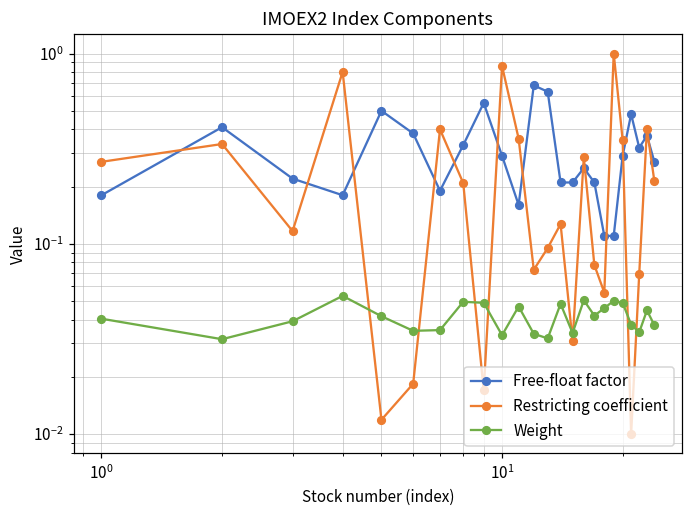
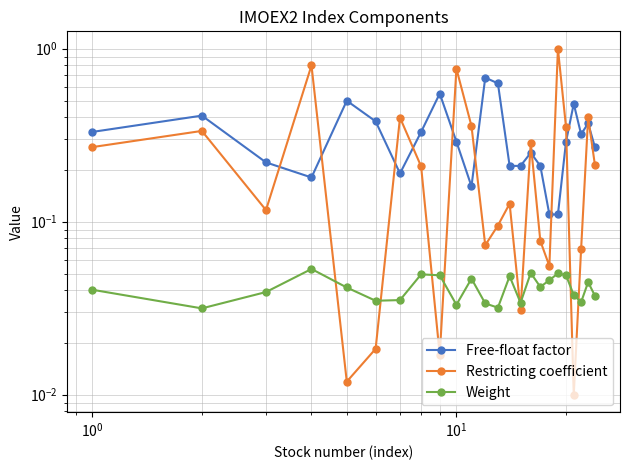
  {
    "Free-float factor": {
-     "10^0": 0.18,
+     "10^0": 0.33,
      "10^1": 0.29
    },
    "Restricting coefficient": {
      "10^0": 0.27,
-     "10^1": 0.9
+     "10^1": 0.8
    },
    "Weight": {
      "10^0": 0.04,
      "10^1": 0.033
    }
  }
